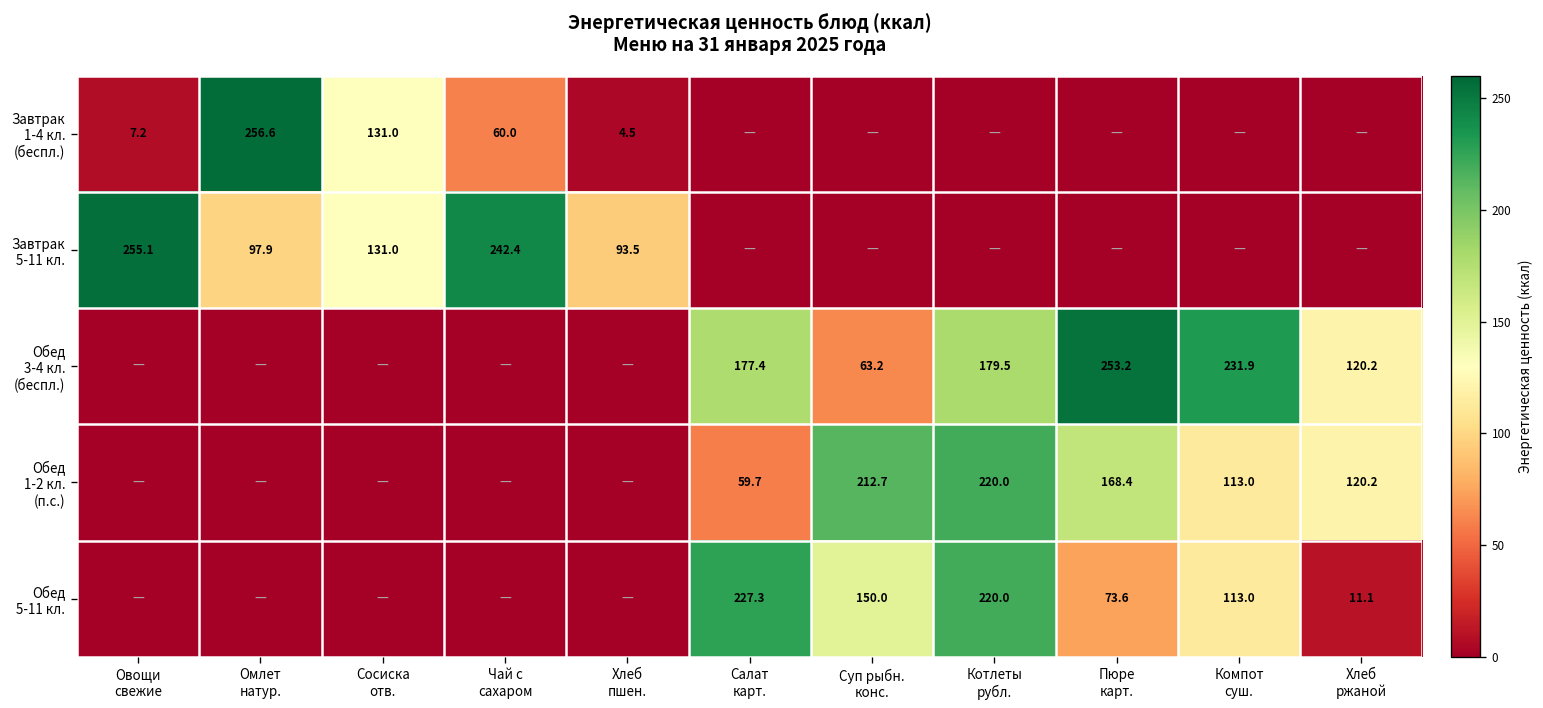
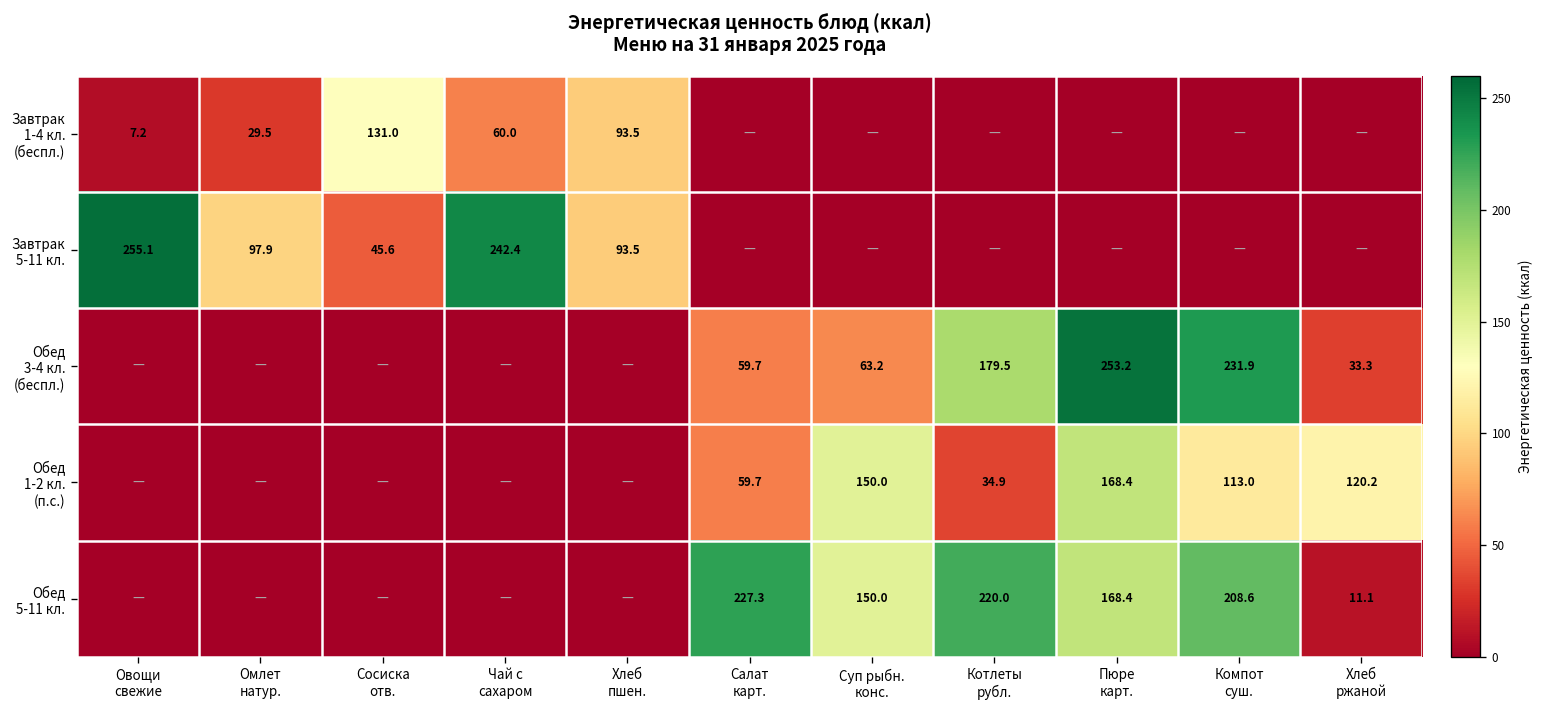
  {
    "Завтрак 1-4 кл. (беспл.)": {
      "Овощи свежие": 7.2,
-     "Омлет натур.": 256.6,
+     "Омлет натур.": 29.5,
      "Сосиска отв.": 131.0,
      "Чай с сахаром": 60.0,
-     "Хлеб пшен.": 4.5
+     "Хлеб пшен.": 93.5
    },
    "Завтрак 5-11 кл.": {
      "Овощи свежие": 255.1,
      "Омлет натур.": 97.9,
-     "Сосиска отв.": 131.0,
+     "Сосиска отв.": 45.6,
      "Чай с сахаром": 242.4,
      "Хлеб пшен.": 93.5
    },
    "Обед 3-4 кл. (беспл.)": {
-     "Салат карт.": 177.4,
+     "Салат карт.": 59.7,
      "Суп рыбн. конс.": 63.2,
      "Котлеты рубл.": 179.5,
      "Пюре карт.": 253.2,
      "Компот суш.": 231.9,
-     "Хлеб ржаной": 120.2
+     "Хлеб ржаной": 33.3
    },
    "Обед 1-2 кл. (п.с.)": {
      "Салат карт.": 59.7,
-     "Суп рыбн. конс.": 212.7,
-     "Котлеты рубл.": 220.0,
+     "Суп рыбн. конс.": 150.0,
+     "Котлеты рубл.": 34.9,
      "Пюре карт.": 168.4,
      "Компот суш.": 113.0,
      "Хлеб ржаной": 120.2
    },
    "Обед 5-11 кл.": {
      "Салат карт.": 227.3,
      "Суп рыбн. конс.": 150.0,
      "Котлеты рубл.": 220.0,
-     "Пюре карт.": 73.6,
-     "Компот суш.": 113.0,
+     "Пюре карт.": 168.4,
+     "Компот суш.": 208.6,
      "Хлеб ржаной": 11.1
    }
  }
